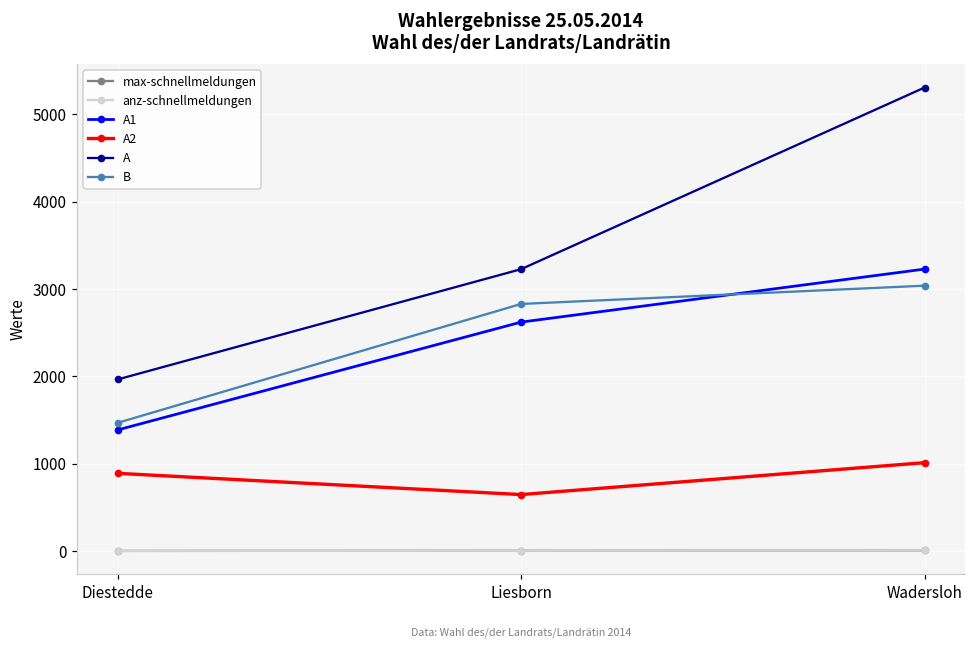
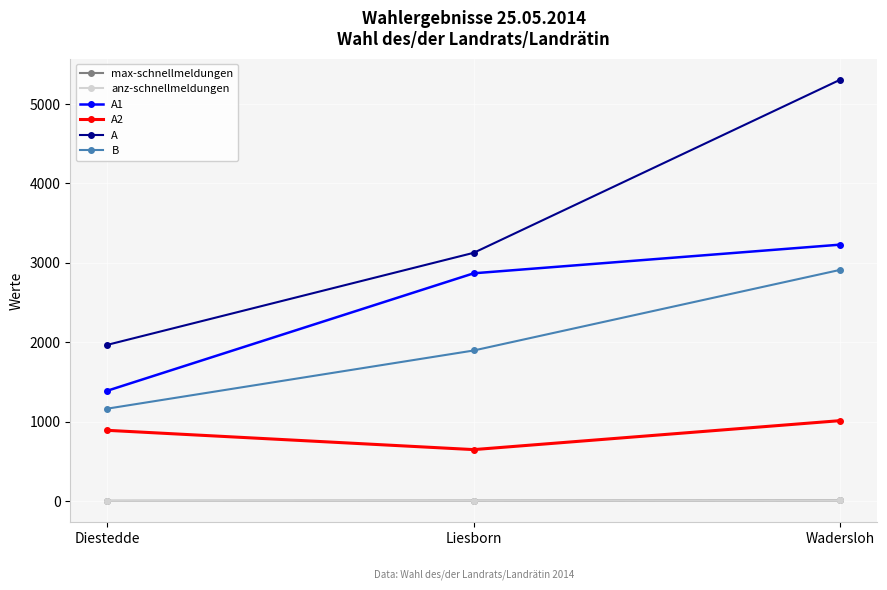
  {
    "anz-schnellmeldungen": {
      "Diestedde": 0,
      "Liesborn": 0,
      "Wadersloh": 0
    },
    "A1": {
      "Diestedde": 1400,
-     "Liesborn": 2600,
+     "Liesborn": 2900,
      "Wadersloh": 3200
    },
    "A2": {
      "Diestedde": 900,
      "Liesborn": 600,
      "Wadersloh": 1000
    },
    "A": {
      "Diestedde": 2000,
-     "Liesborn": 3200,
+     "Liesborn": 3100,
      "Wadersloh": 5300
    },
    "B": {
-     "Diestedde": 1500,
-     "Liesborn": 2800,
-     "Wadersloh": 3000
+     "Diestedde": 1200,
+     "Liesborn": 1900,
+     "Wadersloh": 2900
    }
  }
